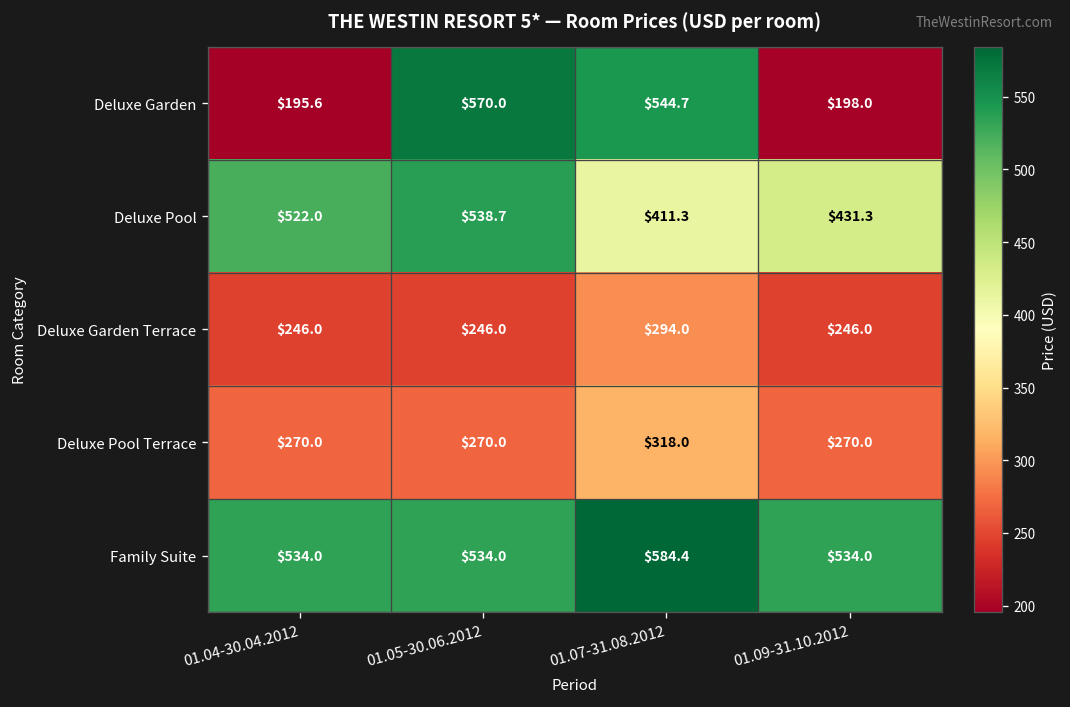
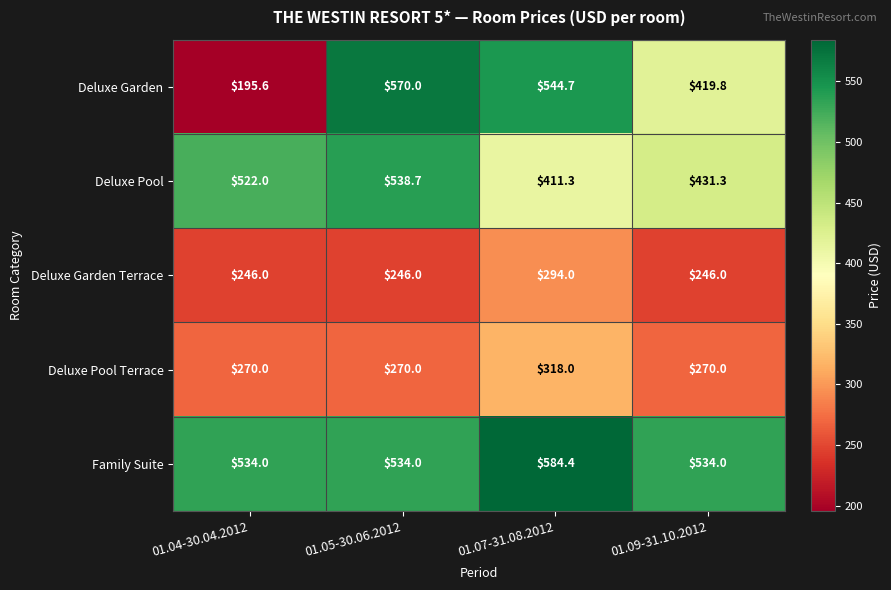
  {
    "Deluxe Garden": {
      "01.04-30.04.2012": "$195.6",
      "01.05-30.06.2012": "$570.0",
      "01.07-31.08.2012": "$544.7",
-     "01.09-31.10.2012": "$198.0"
+     "01.09-31.10.2012": "$419.8"
    },
    "Deluxe Pool": {
      "01.04-30.04.2012": "$522.0",
      "01.05-30.06.2012": "$538.7",
      "01.07-31.08.2012": "$411.3",
      "01.09-31.10.2012": "$431.3"
    },
    "Deluxe Garden Terrace": {
      "01.04-30.04.2012": "$246.0",
      "01.05-30.06.2012": "$246.0",
      "01.07-31.08.2012": "$294.0",
      "01.09-31.10.2012": "$246.0"
    },
    "Deluxe Pool Terrace": {
      "01.04-30.04.2012": "$270.0",
      "01.05-30.06.2012": "$270.0",
      "01.07-31.08.2012": "$318.0",
      "01.09-31.10.2012": "$270.0"
    },
    "Family Suite": {
      "01.04-30.04.2012": "$534.0",
      "01.05-30.06.2012": "$534.0",
      "01.07-31.08.2012": "$584.4",
      "01.09-31.10.2012": "$534.0"
    }
  }
